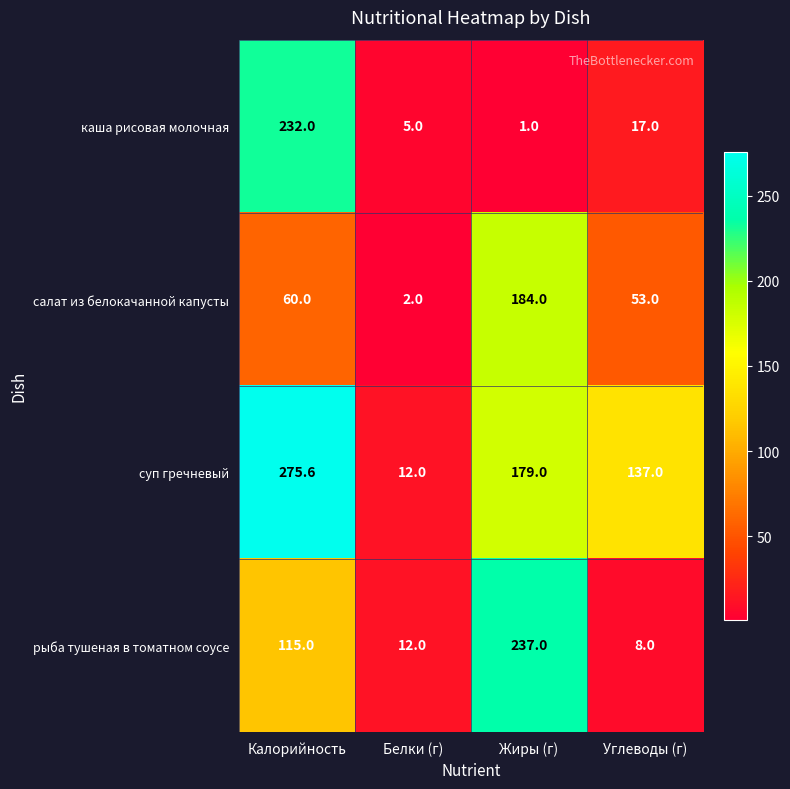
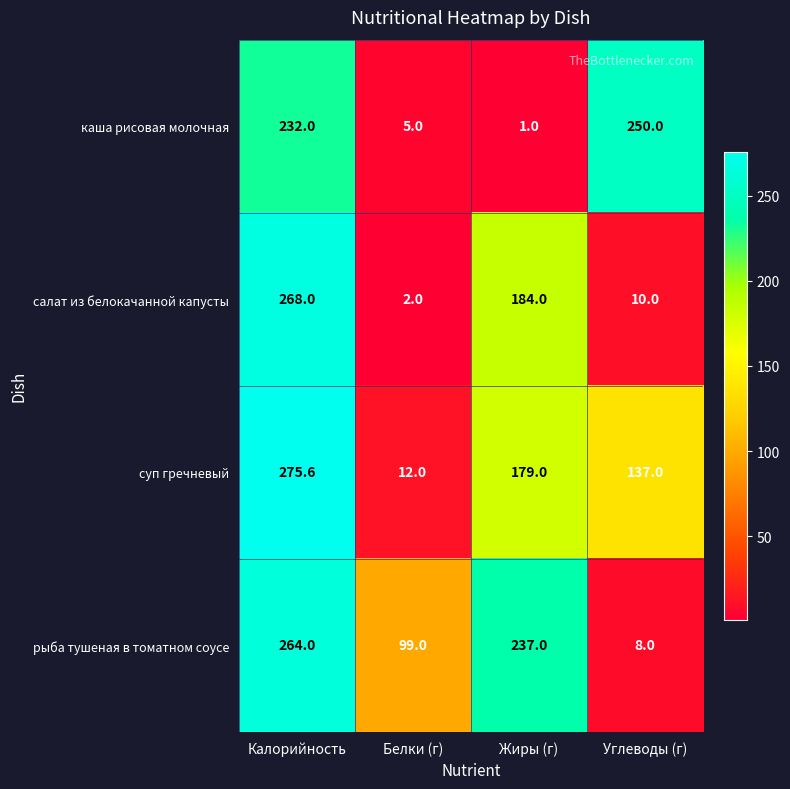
  {
    "каша рисовая молочная": {
      "Калорийность": 232.0,
      "Белки (г)": 5.0,
      "Жиры (г)": 1.0,
-     "Углеводы (г)": 17.0
+     "Углеводы (г)": 250.0
    },
    "салат из белокачанной капусты": {
-     "Калорийность": 60.0,
+     "Калорийность": 268.0,
      "Белки (г)": 2.0,
      "Жиры (г)": 184.0,
-     "Углеводы (г)": 53.0
+     "Углеводы (г)": 10.0
    },
    "суп гречневый": {
      "Калорийность": 275.6,
      "Белки (г)": 12.0,
      "Жиры (г)": 179.0,
      "Углеводы (г)": 137.0
    },
    "рыба тушеная в томатном соусе": {
-     "Калорийность": 115.0,
-     "Белки (г)": 12.0,
+     "Калорийность": 264.0,
+     "Белки (г)": 99.0,
      "Жиры (г)": 237.0,
      "Углеводы (г)": 8.0
    }
  }
